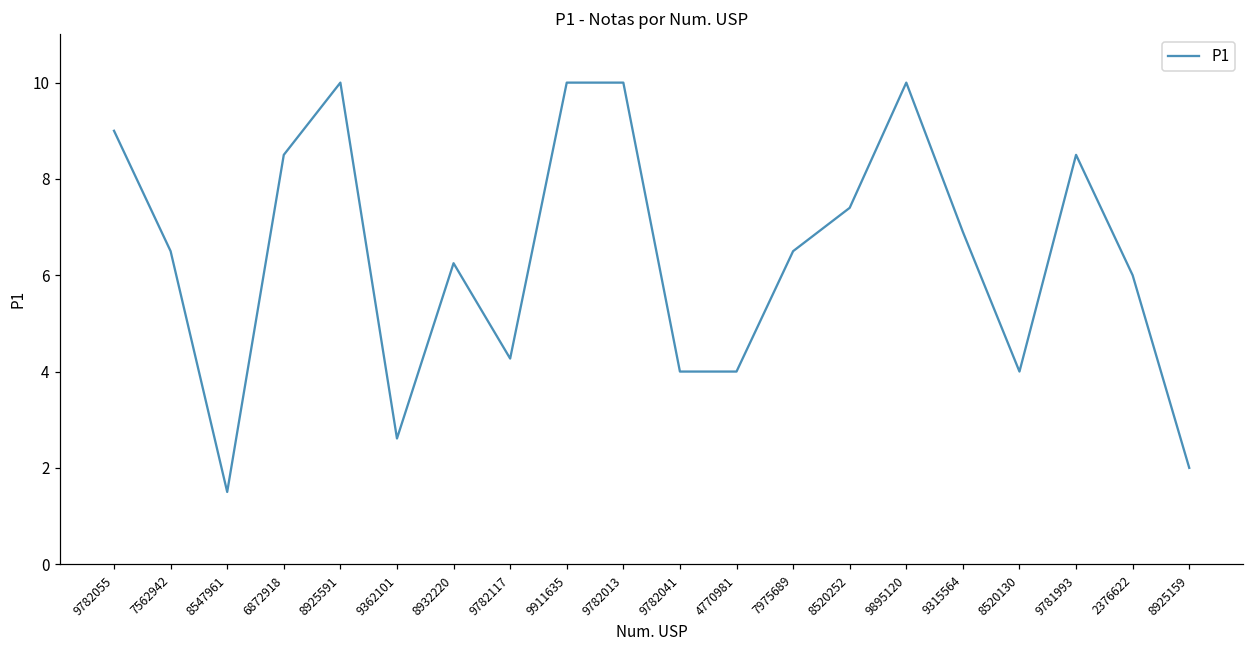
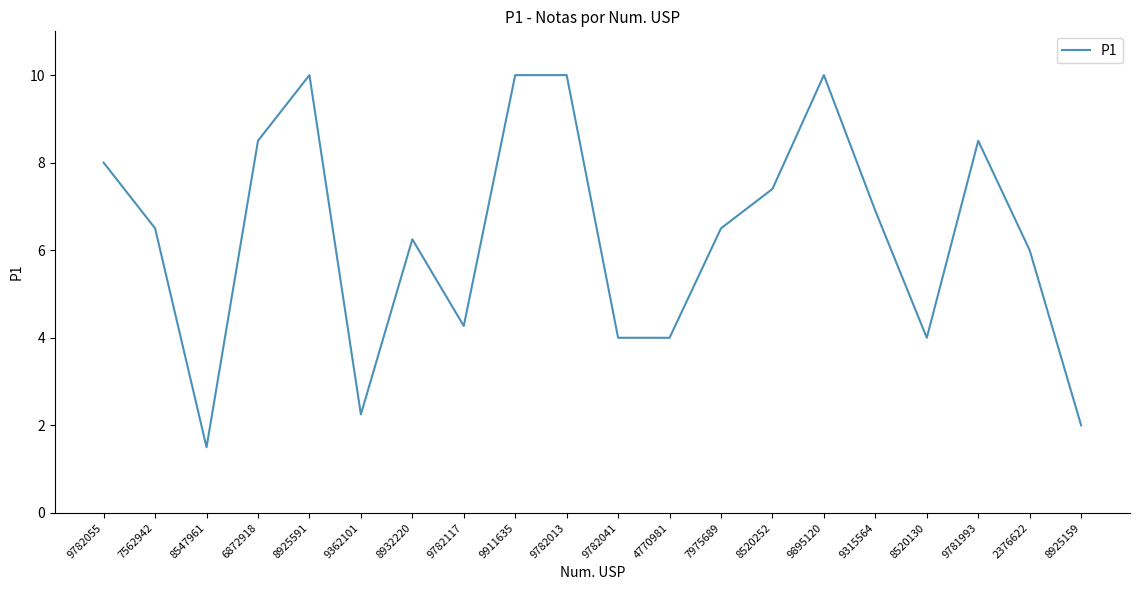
  {
-   "9782055": 9,
+   "9782055": 8,
    "7562942": 6.5,
    "8547961": 1.5,
    "6872918": 8.5,
    "8925591": 10.0,
-   "9362101": 2.6,
+   "9362101": 2.3,
    "8932220": 6.3,
    "9782117": 4.3,
    "9911635": 10.0,
    "9782013": 10.0,
    "9782041": 4.0,
    "4770981": 4.0,
    "7975689": 6.5,
    "8520252": 7.4,
    "9895120": 10.0,
    "9315564": 6.9,
    "8520130": 4.0,
    "9781993": 8.5,
    "2376622": 6.0,
    "8925159": 2.0
  }
